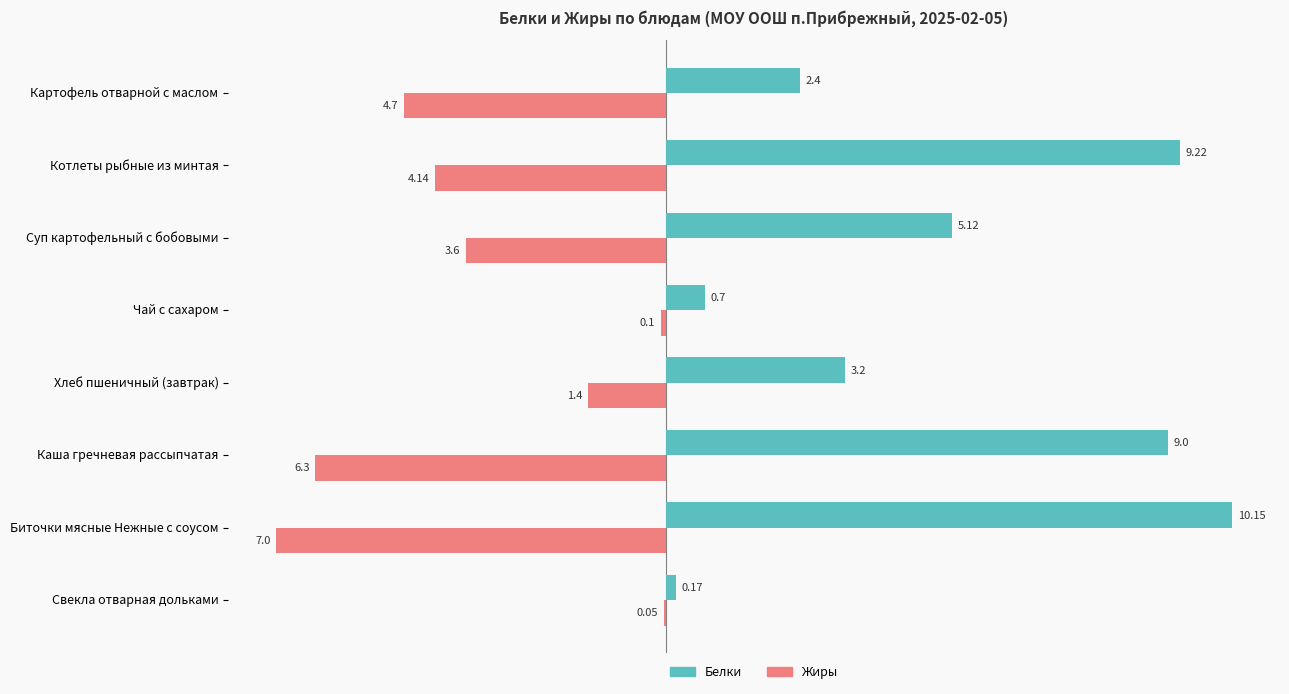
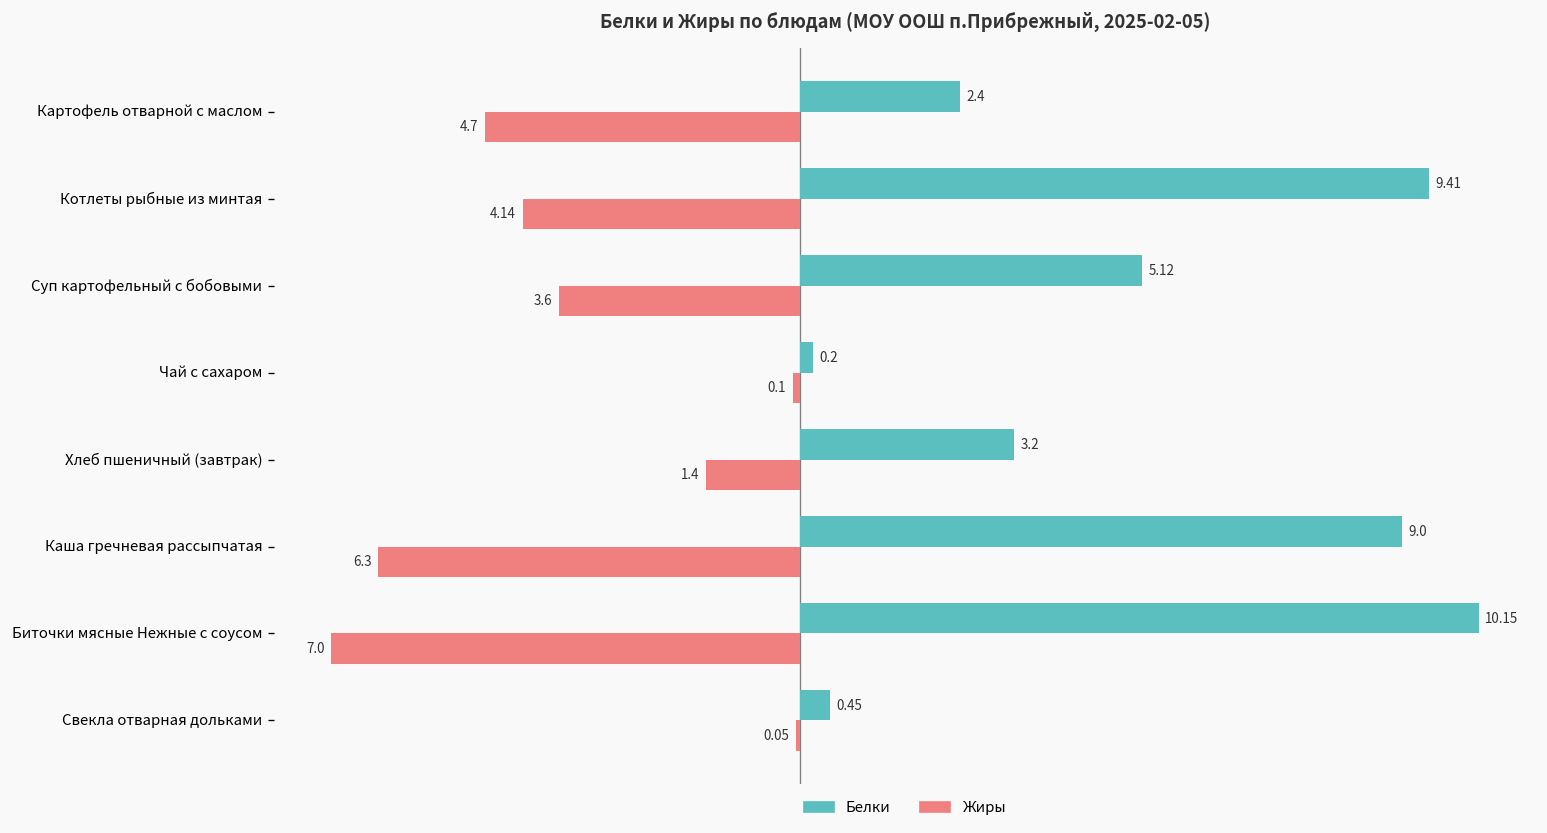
  {
    "Белки": {
      "Картофель отварной с маслом": 2.4,
-     "Котлеты рыбные из минтая": 9.22,
+     "Котлеты рыбные из минтая": 9.41,
      "Суп картофельный с бобовыми": 5.12,
-     "Чай с сахаром": 0.7,
+     "Чай с сахаром": 0.2,
      "Хлеб пшеничный (завтрак)": 3.2,
      "Каша гречневая рассыпчатая": 9.0,
      "Биточки мясные Нежные с соусом": 10.15,
-     "Свекла отварная дольками": 0.17
+     "Свекла отварная дольками": 0.45
    }
  }
